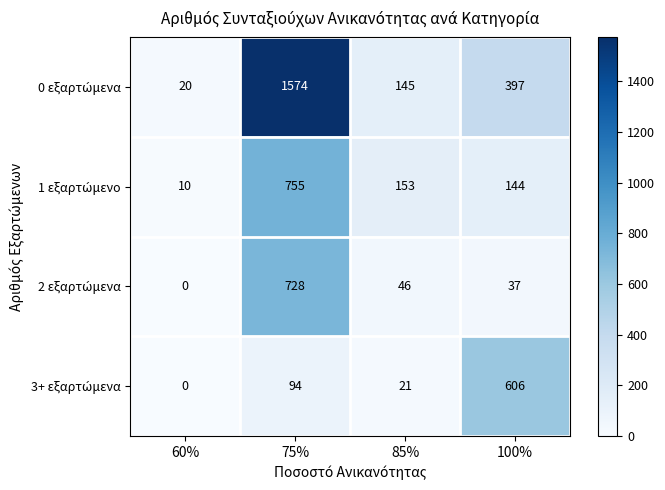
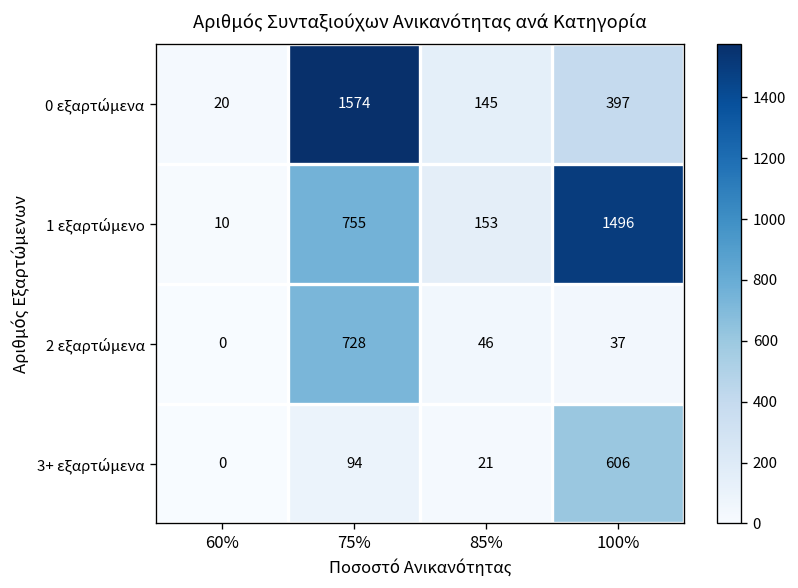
  {
    "0 εξαρτώμενα": {
      "60%": 20,
      "75%": 1574,
      "85%": 145,
      "100%": 397
    },
    "1 εξαρτώμενο": {
      "60%": 10,
      "75%": 755,
      "85%": 153,
-     "100%": 144
+     "100%": 1496
    },
    "2 εξαρτώμενα": {
      "60%": 0,
      "75%": 728,
      "85%": 46,
      "100%": 37
    },
    "3+ εξαρτώμενα": {
      "60%": 0,
      "75%": 94,
      "85%": 21,
      "100%": 606
    }
  }
